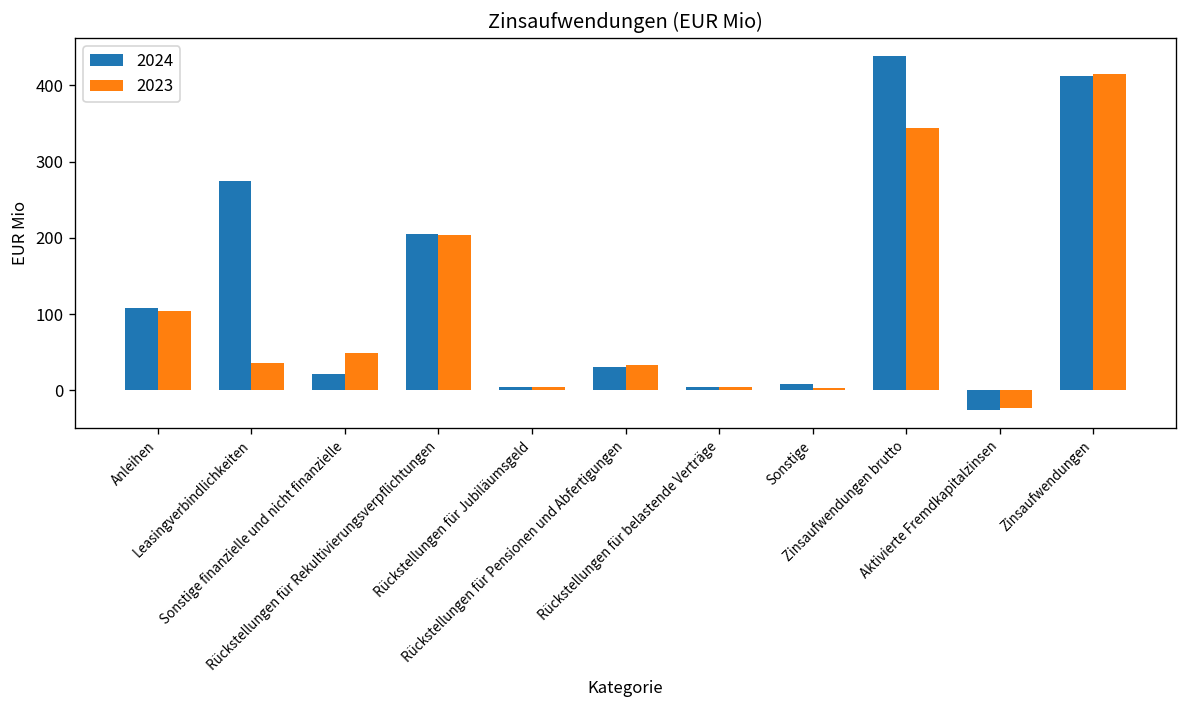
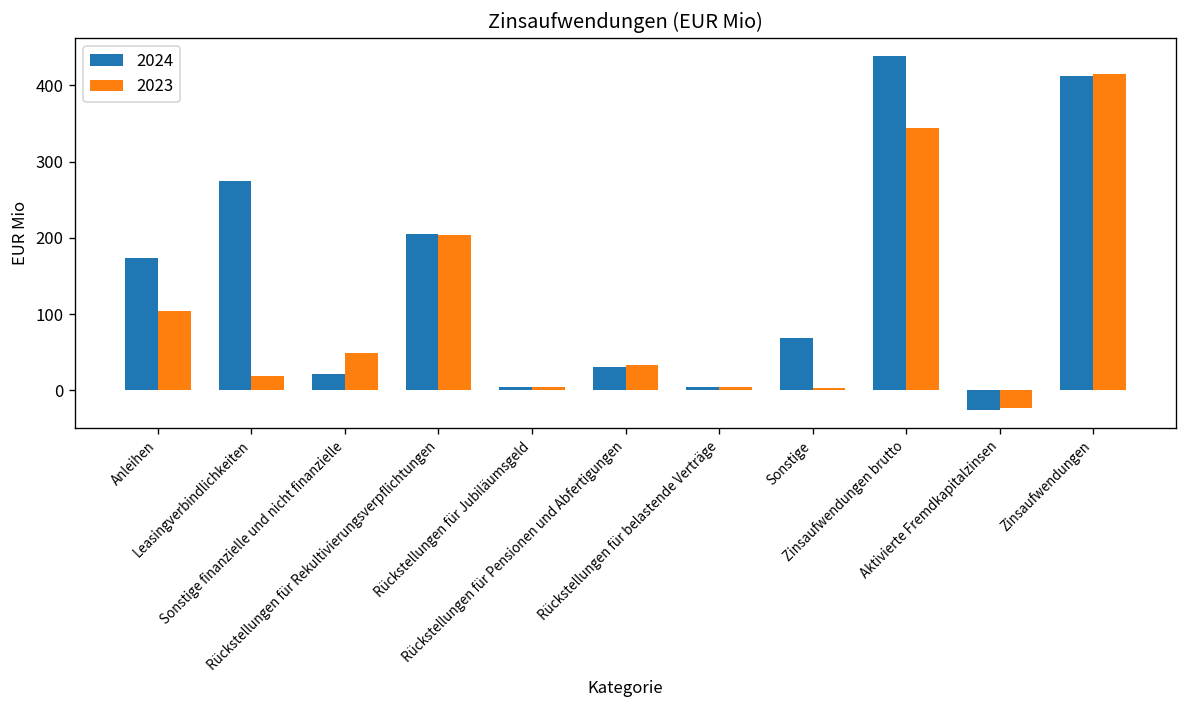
  {
    "2024": {
-     "Anleihen": 110,
+     "Anleihen": 170,
      "Leasingverbindlichkeiten": 280,
      "Sonstige finanzielle und nicht finanzielle": 20,
      "Rückstellungen für Rekultivierungsverpflichtungen": 210,
      "Rückstellungen für Jubiläumsgeld": 0,
      "Rückstellungen für Pensionen und Abfertigungen": 30,
      "Rückstellungen für belastende Verträge": 10,
-     "Sonstige": 10,
+     "Sonstige": 70,
      "Zinsaufwendungen brutto": 440,
      "Aktivierte Fremdkapitalzinsen": -30,
      "Zinsaufwendungen": 410
    },
    "2023": {
      "Anleihen": 100,
-     "Leasingverbindlichkeiten": 40,
+     "Leasingverbindlichkeiten": 20,
      "Sonstige finanzielle und nicht finanzielle": 50,
      "Rückstellungen für Rekultivierungsverpflichtungen": 200,
      "Rückstellungen für Jubiläumsgeld": 10,
      "Rückstellungen für Pensionen und Abfertigungen": 30,
      "Rückstellungen für belastende Verträge": 10,
      "Zinsaufwendungen brutto": 340,
      "Aktivierte Fremdkapitalzinsen": -20,
      "Zinsaufwendungen": 420
    }
  }
